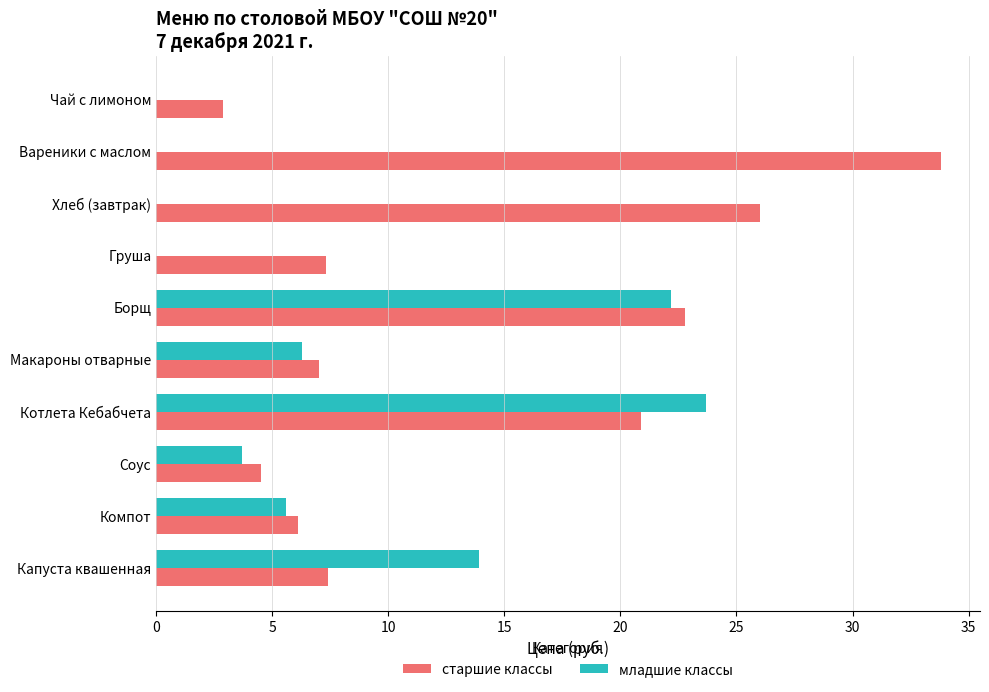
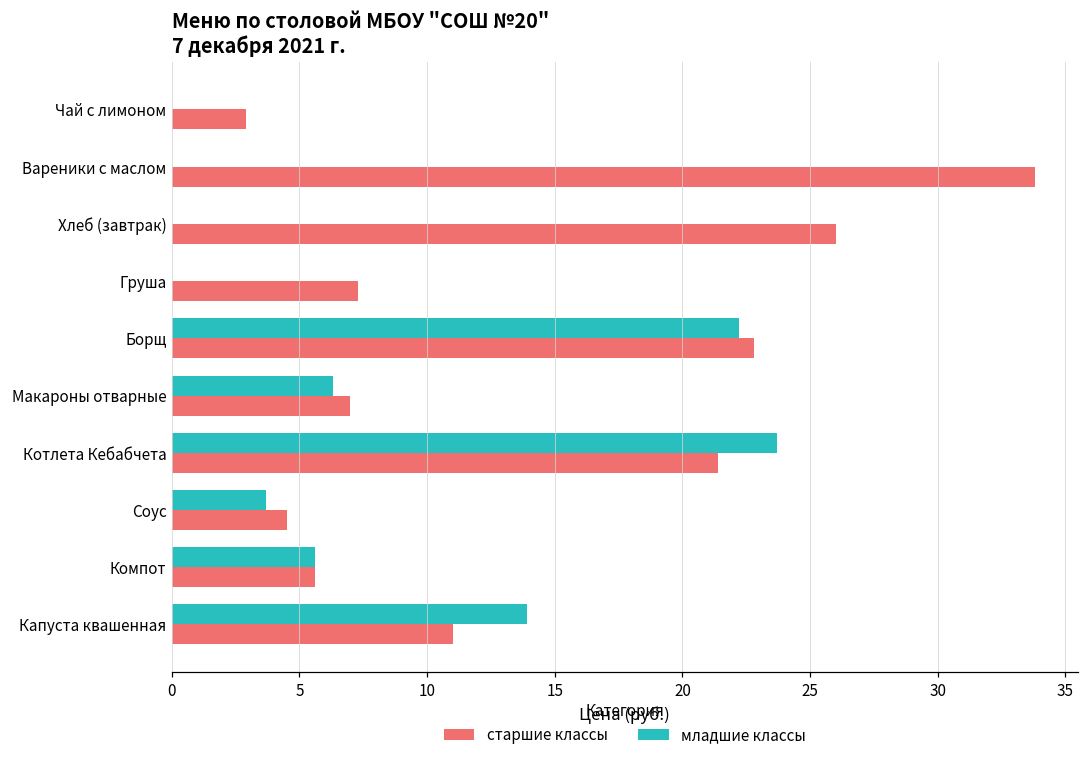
  {
    "старшие классы": {
      "Чай с лимоном": 2.9,
      "Вареники с маслом": 33.8,
      "Хлеб (завтрак)": 26.0,
      "Груша": 7.3,
      "Борщ": 22.8,
      "Макароны отварные": 7.0,
-     "Котлета Кебабчета": 20.9,
+     "Котлета Кебабчета": 21.4,
      "Соус": 4.5,
-     "Компот": 6.1,
-     "Капуста квашенная": 7.4
+     "Компот": 5.6,
+     "Капуста квашенная": 11.0
    },
    "младшие классы": {
      "Чай с лимоном": 0.0,
      "Вареники с маслом": 0.0,
      "Хлеб (завтрак)": 0.0,
      "Груша": 0.0,
      "Борщ": 22.2,
      "Макароны отварные": 6.3,
      "Котлета Кебабчета": 23.7,
      "Соус": 3.7,
      "Компот": 5.6,
      "Капуста квашенная": 13.9
    }
  }
